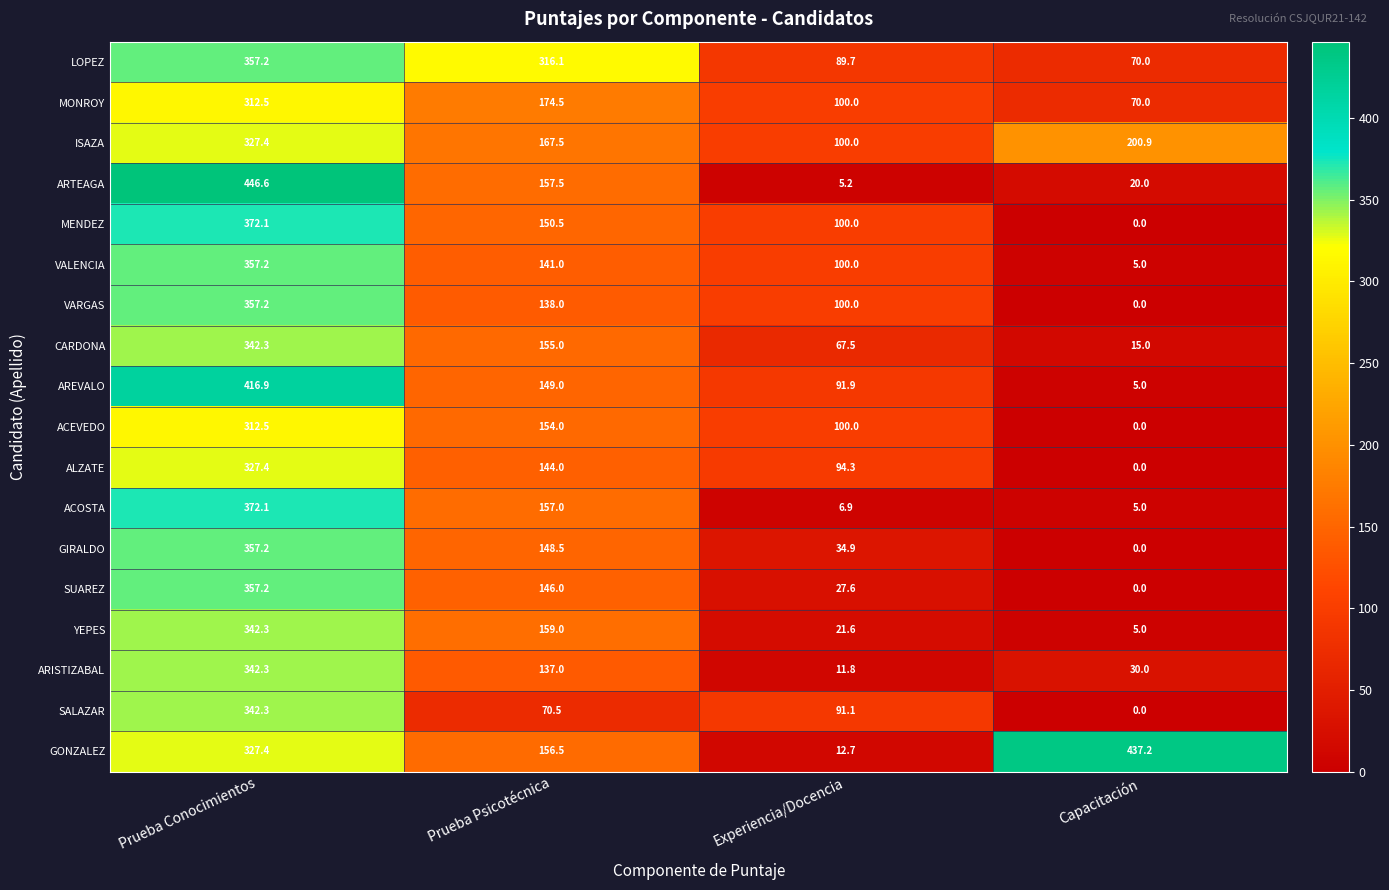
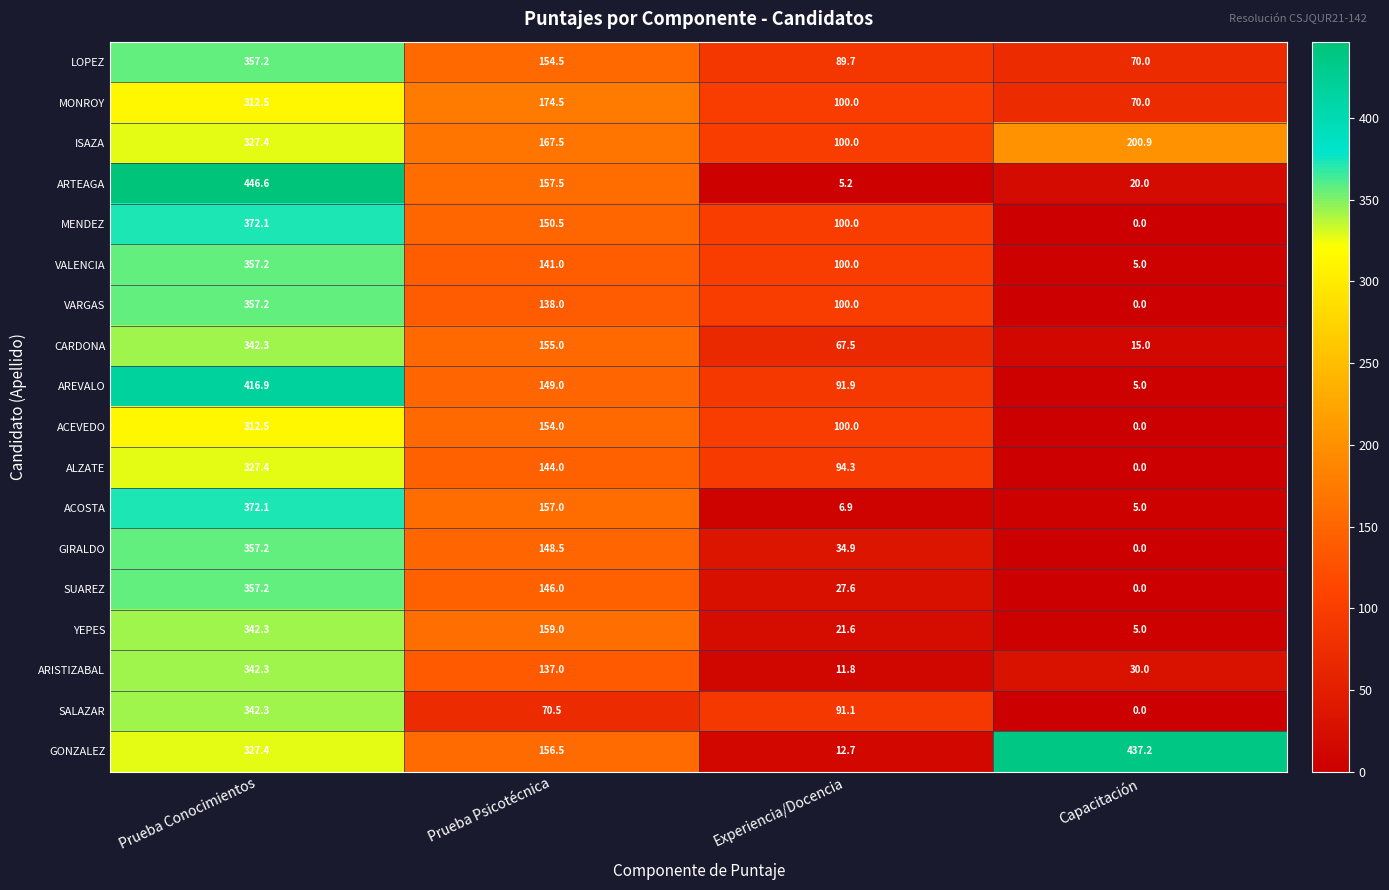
  {
    "LOPEZ": {
      "Prueba Conocimientos": 357.2,
-     "Prueba Psicotécnica": 316.1,
+     "Prueba Psicotécnica": 154.5,
      "Experiencia/Docencia": 89.7,
      "Capacitación": 70.0
    },
    "MONROY": {
      "Prueba Conocimientos": 312.5,
      "Prueba Psicotécnica": 174.5,
      "Experiencia/Docencia": 100.0,
      "Capacitación": 70.0
    },
    "ISAZA": {
      "Prueba Conocimientos": 327.4,
      "Prueba Psicotécnica": 167.5,
      "Experiencia/Docencia": 100.0,
      "Capacitación": 200.9
    },
    "ARTEAGA": {
      "Prueba Conocimientos": 446.6,
      "Prueba Psicotécnica": 157.5,
      "Experiencia/Docencia": 5.2,
      "Capacitación": 20.0
    },
    "MENDEZ": {
      "Prueba Conocimientos": 372.1,
      "Prueba Psicotécnica": 150.5,
      "Experiencia/Docencia": 100.0,
      "Capacitación": 0.0
    },
    "VALENCIA": {
      "Prueba Conocimientos": 357.2,
      "Prueba Psicotécnica": 141.0,
      "Experiencia/Docencia": 100.0,
      "Capacitación": 5.0
    },
    "VARGAS": {
      "Prueba Conocimientos": 357.2,
      "Prueba Psicotécnica": 138.0,
      "Experiencia/Docencia": 100.0,
      "Capacitación": 0.0
    },
    "CARDONA": {
      "Prueba Conocimientos": 342.3,
      "Prueba Psicotécnica": 155.0,
      "Experiencia/Docencia": 67.5,
      "Capacitación": 15.0
    },
    "AREVALO": {
      "Prueba Conocimientos": 416.9,
      "Prueba Psicotécnica": 149.0,
      "Experiencia/Docencia": 91.9,
      "Capacitación": 5.0
    },
    "ACEVEDO": {
      "Prueba Conocimientos": 312.5,
      "Prueba Psicotécnica": 154.0,
      "Experiencia/Docencia": 100.0,
      "Capacitación": 0.0
    },
    "ALZATE": {
      "Prueba Conocimientos": 327.4,
      "Prueba Psicotécnica": 144.0,
      "Experiencia/Docencia": 94.3,
      "Capacitación": 0.0
    },
    "ACOSTA": {
      "Prueba Conocimientos": 372.1,
      "Prueba Psicotécnica": 157.0,
      "Experiencia/Docencia": 6.9,
      "Capacitación": 5.0
    },
    "GIRALDO": {
      "Prueba Conocimientos": 357.2,
      "Prueba Psicotécnica": 148.5,
      "Experiencia/Docencia": 34.9,
      "Capacitación": 0.0
    },
    "SUAREZ": {
      "Prueba Conocimientos": 357.2,
      "Prueba Psicotécnica": 146.0,
      "Experiencia/Docencia": 27.6,
      "Capacitación": 0.0
    },
    "YEPES": {
      "Prueba Conocimientos": 342.3,
      "Prueba Psicotécnica": 159.0,
      "Experiencia/Docencia": 21.6,
      "Capacitación": 5.0
    },
    "ARISTIZABAL": {
      "Prueba Conocimientos": 342.3,
      "Prueba Psicotécnica": 137.0,
      "Experiencia/Docencia": 11.8,
      "Capacitación": 30.0
    },
    "SALAZAR": {
      "Prueba Conocimientos": 342.3,
      "Prueba Psicotécnica": 70.5,
      "Experiencia/Docencia": 91.1,
      "Capacitación": 0.0
    },
    "GONZALEZ": {
      "Prueba Conocimientos": 327.4,
      "Prueba Psicotécnica": 156.5,
      "Experiencia/Docencia": 12.7,
      "Capacitación": 437.2
    }
  }
